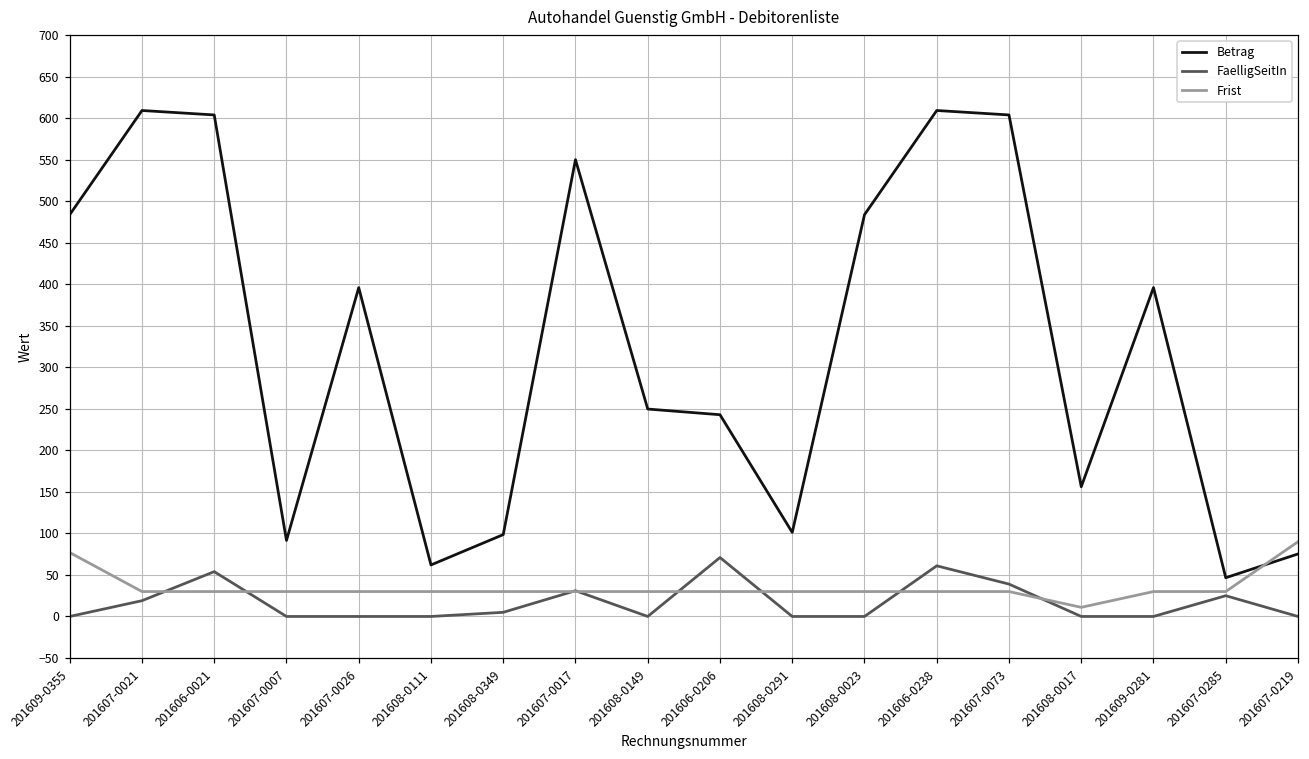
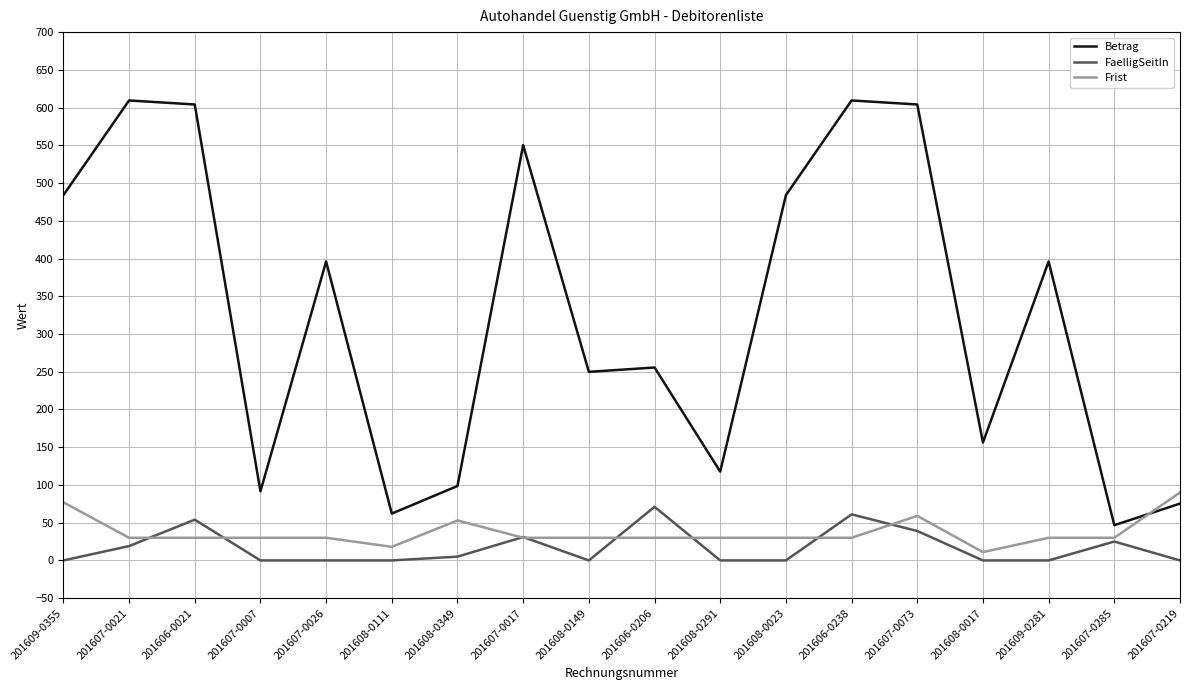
  {
    "Betrag": {
      "201609-0355": 480,
      "201607-0021": 610,
      "201606-0021": 600,
      "201607-0007": 90,
      "201607-0026": 400,
      "201608-0111": 60,
      "201608-0349": 100,
      "201607-0017": 550,
      "201608-0149": 250,
-     "201606-0206": 240,
-     "201608-0291": 100,
+     "201606-0206": 260,
+     "201608-0291": 120,
      "201608-0023": 480,
      "201606-0238": 610,
      "201607-0073": 600,
      "201608-0017": 160,
      "201609-0281": 400,
      "201607-0285": 50,
      "201607-0219": 80
    },
    "FaelligSeitIn": {
      "201609-0355": 0,
      "201607-0021": 20,
      "201606-0021": 50,
      "201607-0007": 0,
      "201607-0026": 0,
      "201608-0111": 0,
      "201608-0349": 10,
      "201608-0149": 0,
      "201606-0206": 70,
      "201608-0291": 0,
      "201608-0023": 0,
      "201606-0238": 60,
      "201607-0073": 40,
      "201608-0017": 0,
      "201609-0281": 0,
      "201607-0285": 30,
      "201607-0219": 0
    },
    "Frist": {
      "201609-0355": 80,
      "201607-0021": 30,
      "201606-0021": 30,
      "201607-0007": 30,
      "201607-0026": 30,
-     "201608-0111": 30,
-     "201608-0349": 30,
+     "201608-0111": 20,
+     "201608-0349": 50,
      "201608-0149": 30,
      "201606-0206": 30,
      "201608-0291": 30,
      "201608-0023": 30,
      "201606-0238": 30,
-     "201607-0073": 30,
+     "201607-0073": 60,
      "201608-0017": 10,
      "201609-0281": 30,
      "201607-0285": 30,
      "201607-0219": 90
    }
  }
